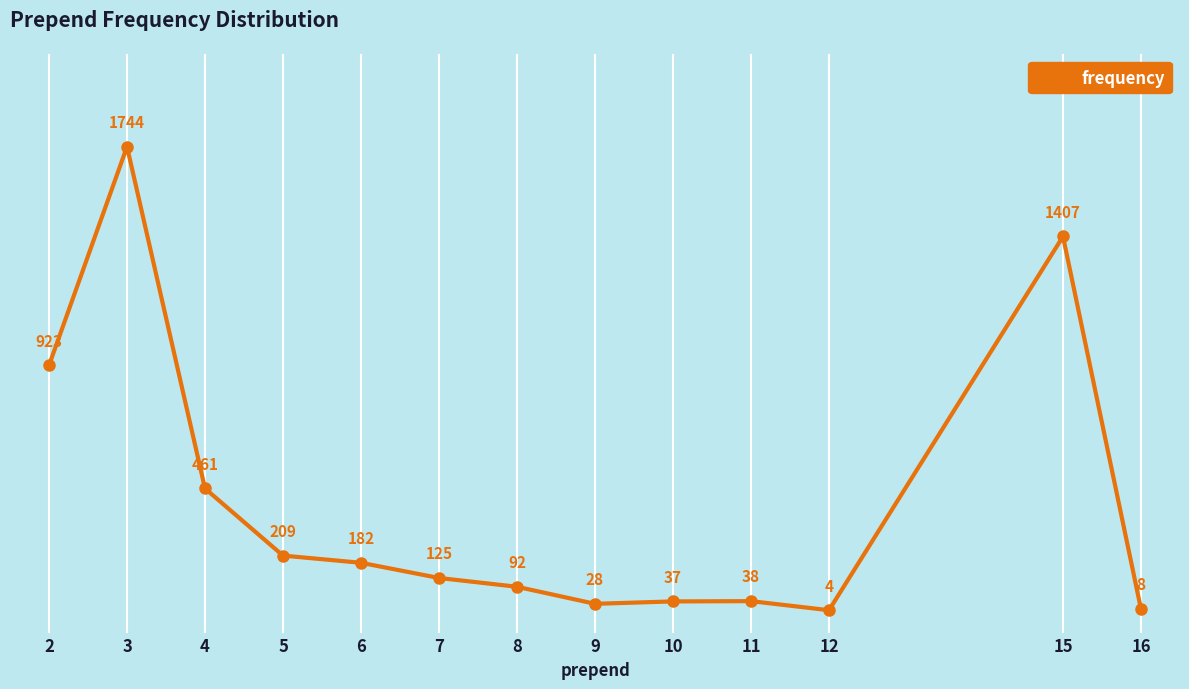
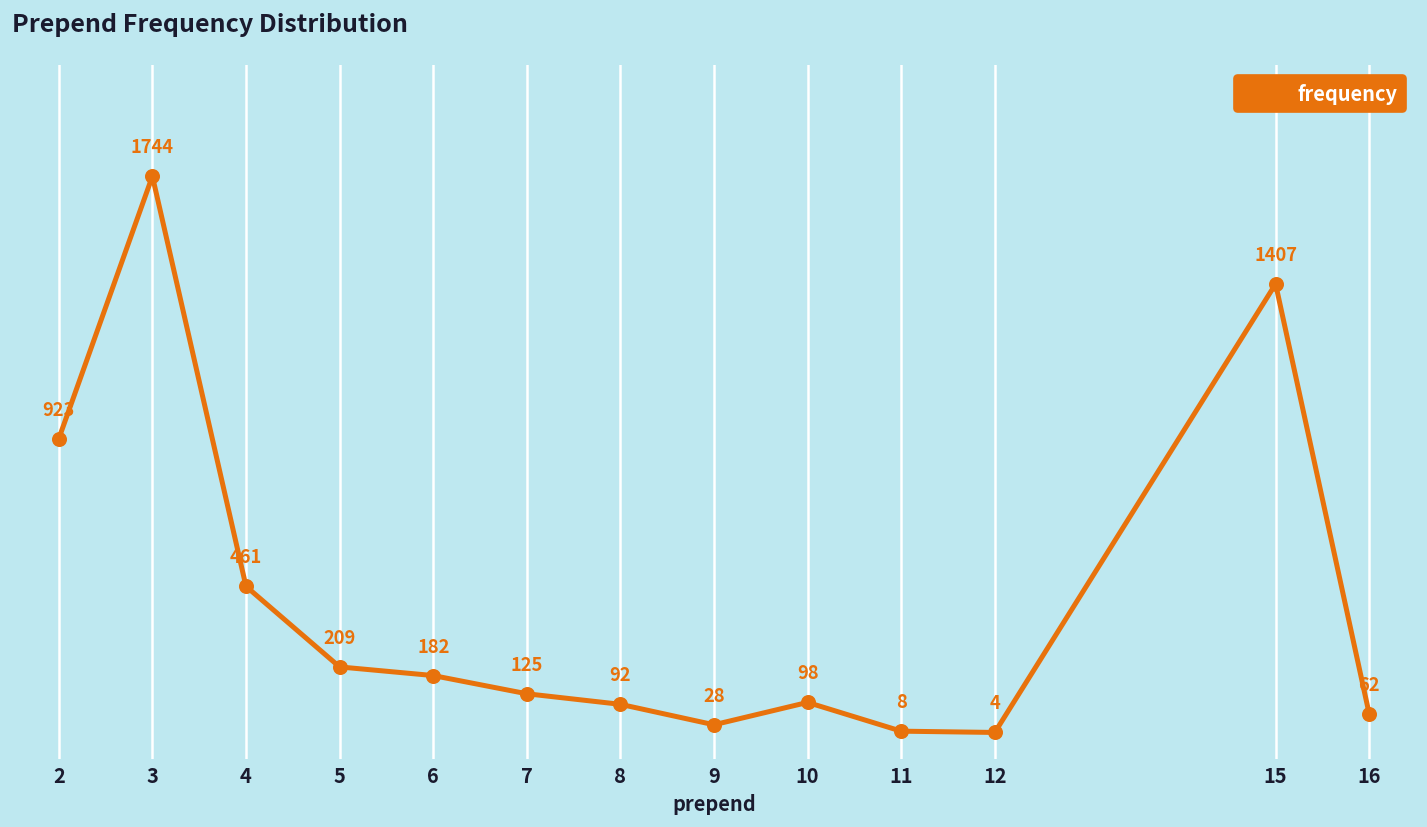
  {
    "2": 923,
    "3": 1744,
    "4": 461,
    "5": 209,
    "6": 182,
    "7": 125,
    "8": 92,
    "9": 28,
-   "10": 37,
-   "11": 38,
+   "10": 98,
+   "11": 8,
    "12": 4,
    "15": 1407,
-   "16": 8
+   "16": 62
  }
